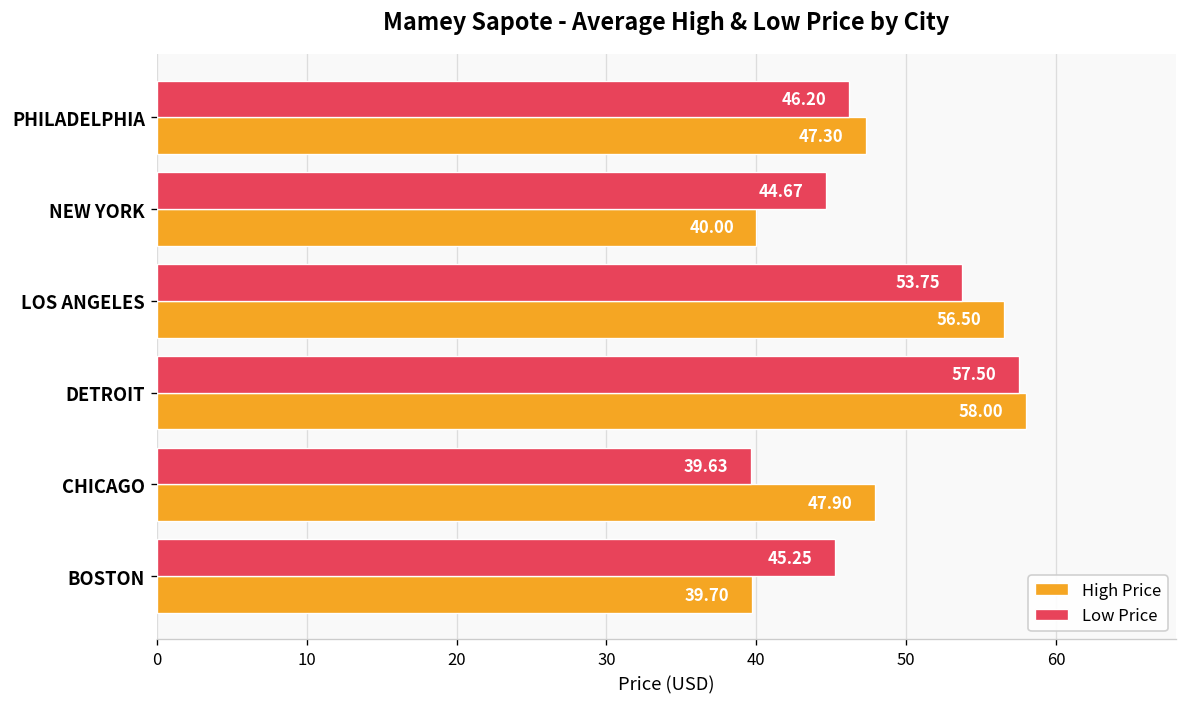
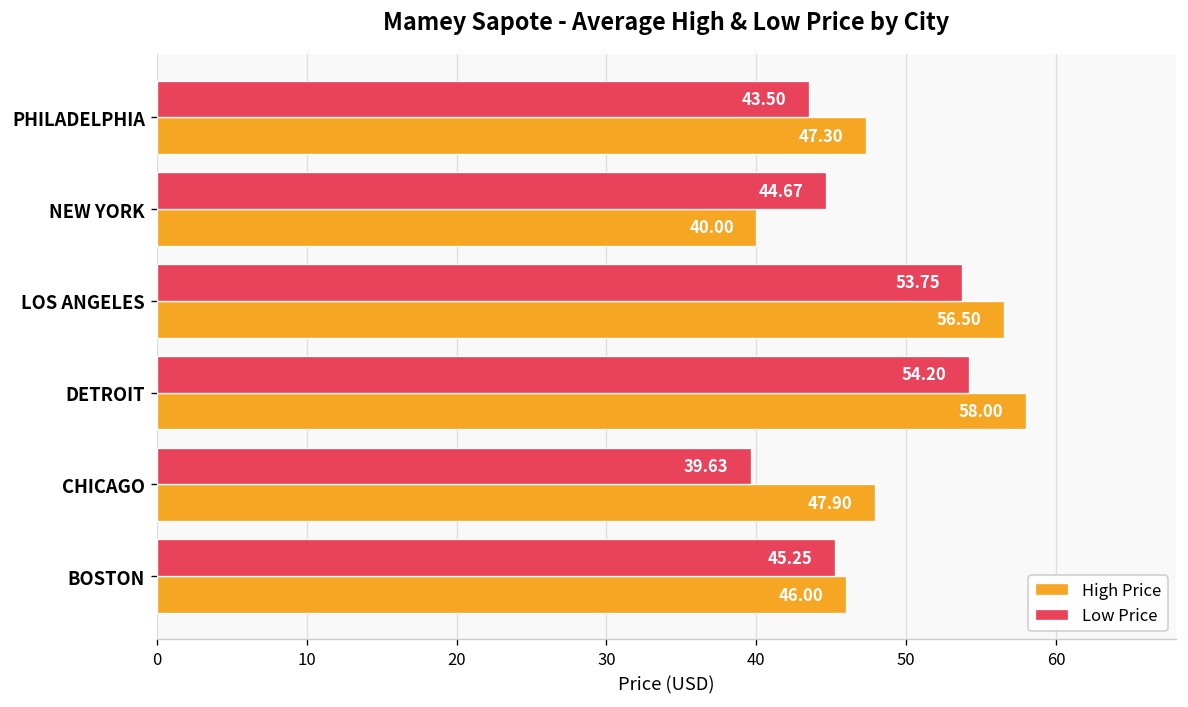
  {
    "High Price": {
      "PHILADELPHIA": 47.30,
      "NEW YORK": 40.00,
      "LOS ANGELES": 56.50,
      "DETROIT": 58.00,
      "CHICAGO": 47.90,
-     "BOSTON": 39.70
+     "BOSTON": 46.00
    },
    "Low Price": {
-     "PHILADELPHIA": 46.20,
+     "PHILADELPHIA": 43.50,
      "NEW YORK": 44.67,
      "LOS ANGELES": 53.75,
-     "DETROIT": 57.50,
+     "DETROIT": 54.20,
      "CHICAGO": 39.63,
      "BOSTON": 45.25
    }
  }
